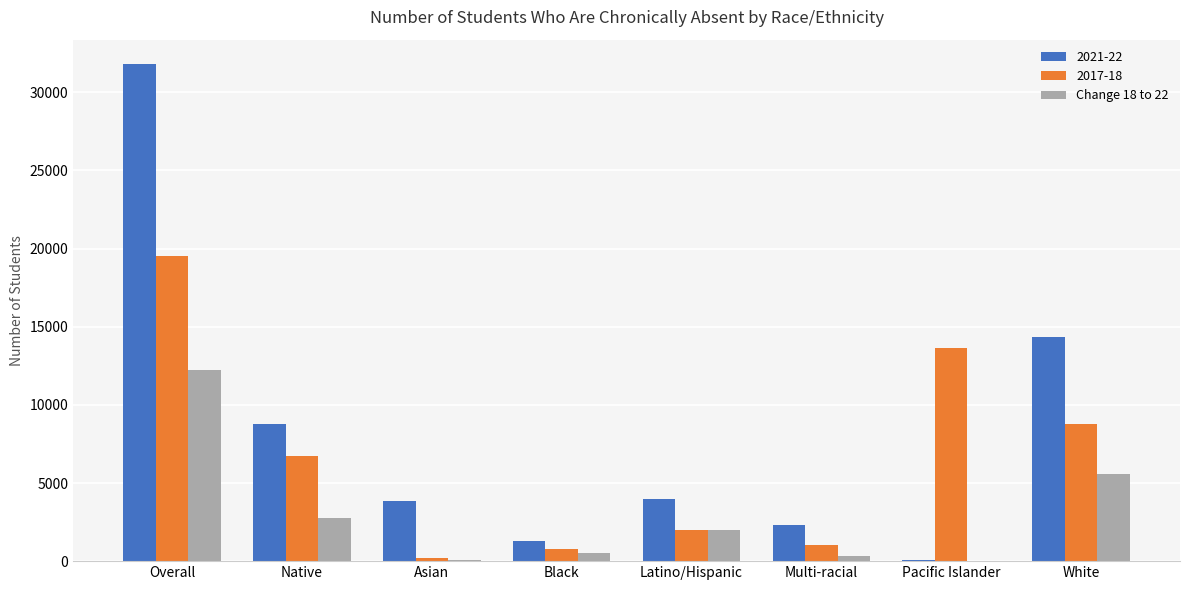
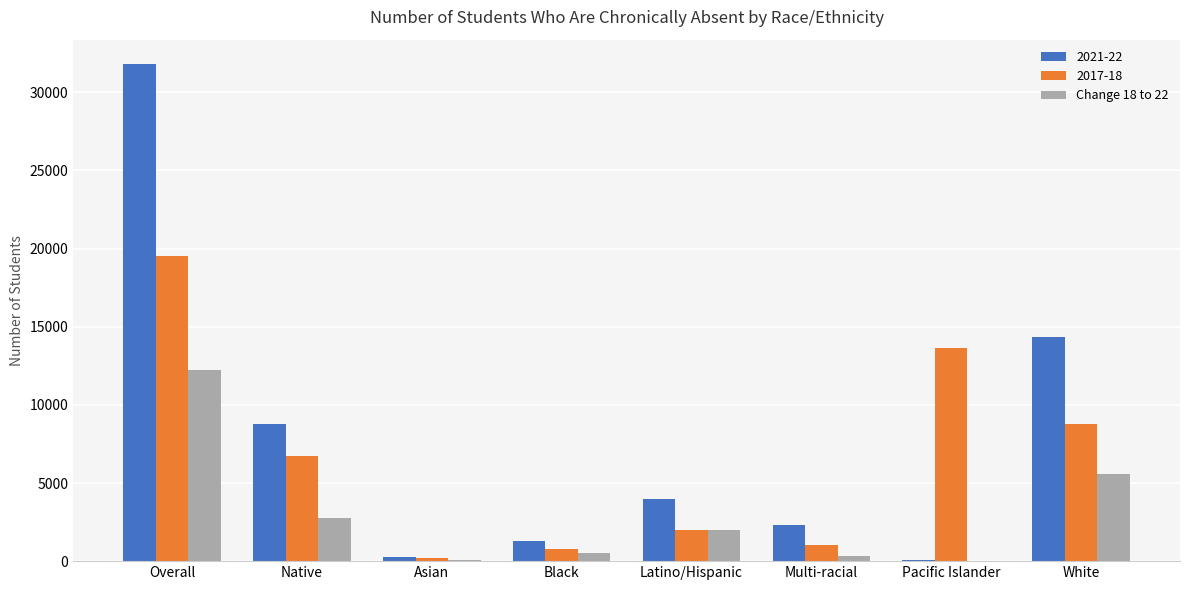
  {
    "2021-22": {
      "Overall": 31800,
      "Native": 8700,
-     "Asian": 3800,
+     "Asian": 300,
      "Black": 1300,
      "Latino/Hispanic": 3900,
      "Multi-racial": 2300,
      "White": 14400
    },
    "2017-18": {
      "Overall": 19500,
      "Native": 6700,
      "Asian": 200,
      "Black": 800,
      "Latino/Hispanic": 2000,
      "Multi-racial": 1000,
      "Pacific Islander": 13600,
      "White": 8800
    },
    "Change 18 to 22": {
      "Overall": 12200,
      "Native": 2800,
      "Black": 500,
      "Latino/Hispanic": 2000,
      "Multi-racial": 300,
      "White": 5600
    }
  }
